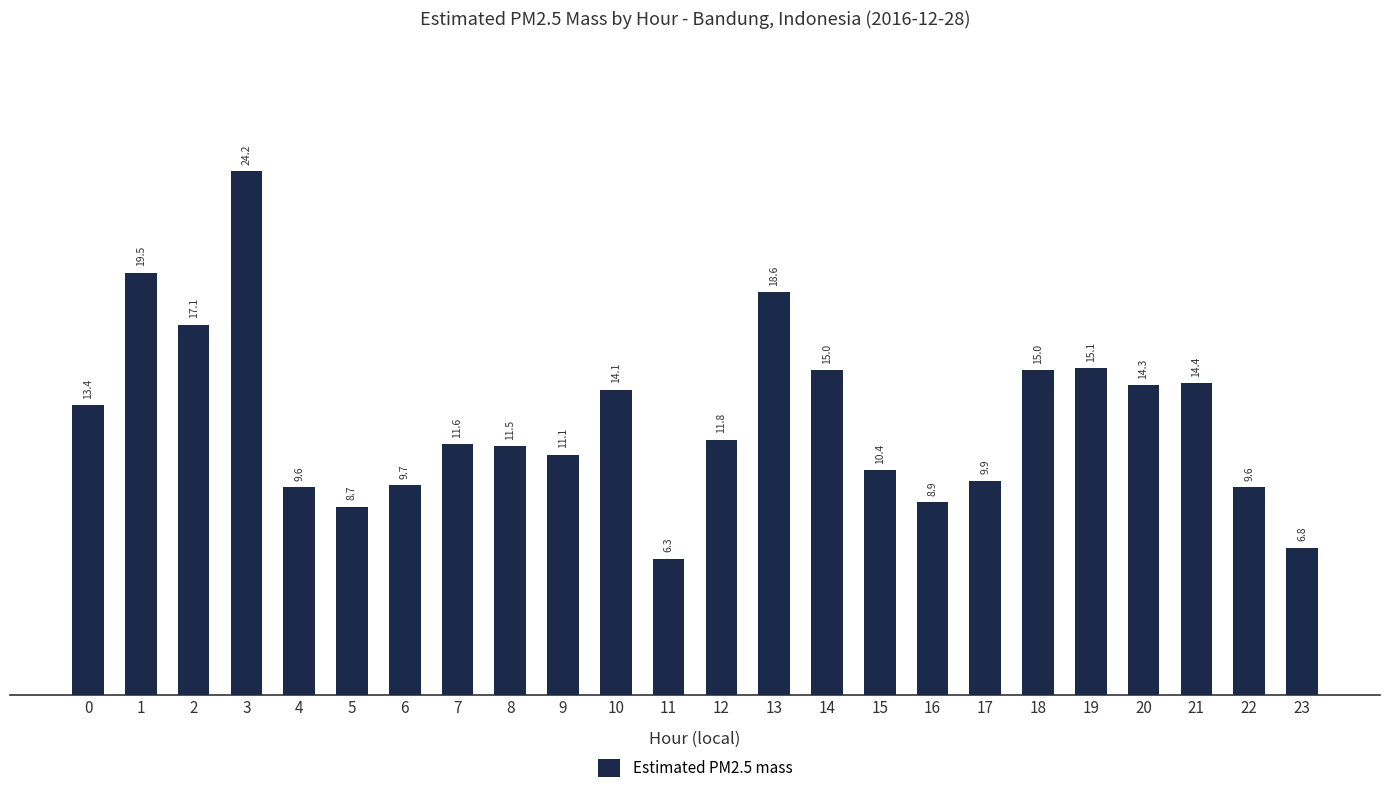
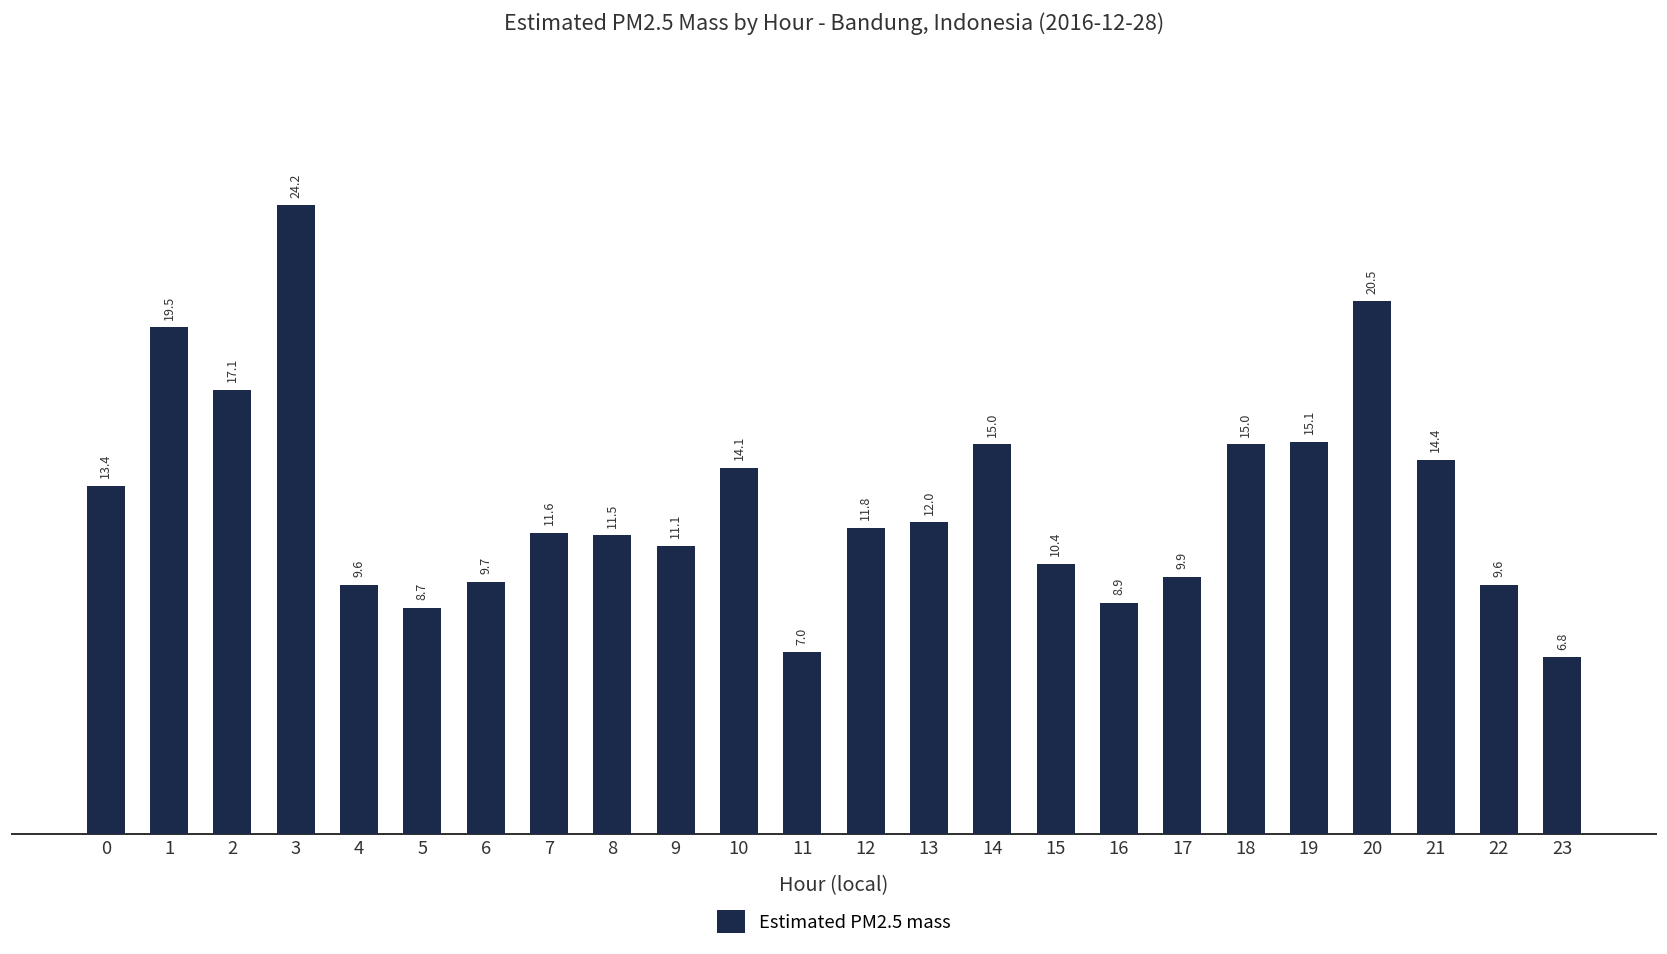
  {
    "0": 13.4,
    "1": 19.5,
    "2": 17.1,
    "3": 24.2,
    "4": 9.6,
    "5": 8.7,
    "6": 9.7,
    "7": 11.6,
    "8": 11.5,
    "9": 11.1,
    "10": 14.1,
-   "11": 6.3,
+   "11": 7.0,
    "12": 11.8,
-   "13": 18.6,
+   "13": 12.0,
    "14": 15.0,
    "15": 10.4,
    "16": 8.9,
    "17": 9.9,
    "18": 15.0,
    "19": 15.1,
-   "20": 14.3,
+   "20": 20.5,
    "21": 14.4,
    "22": 9.6,
    "23": 6.8
  }
